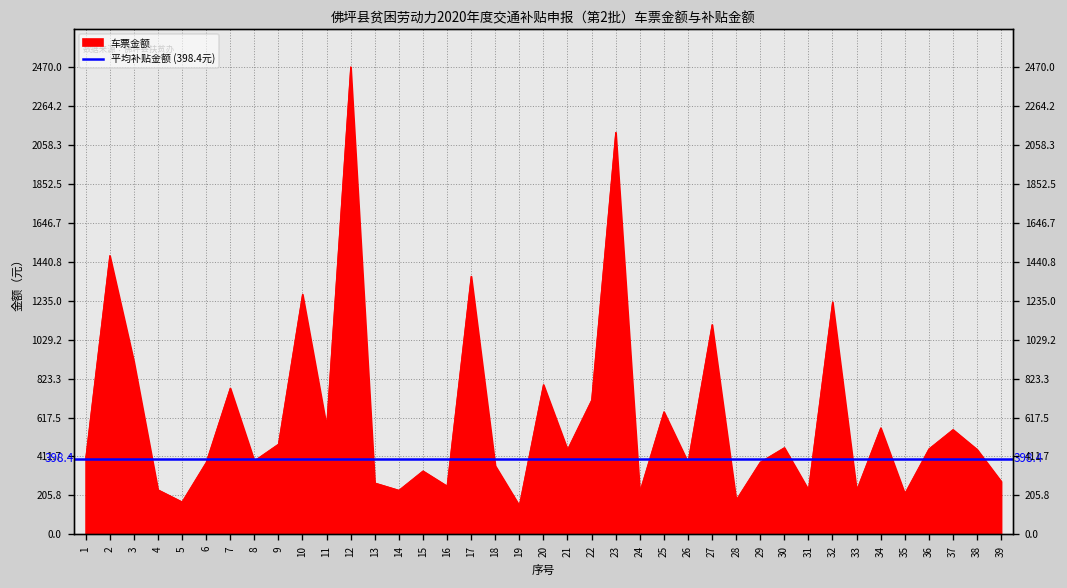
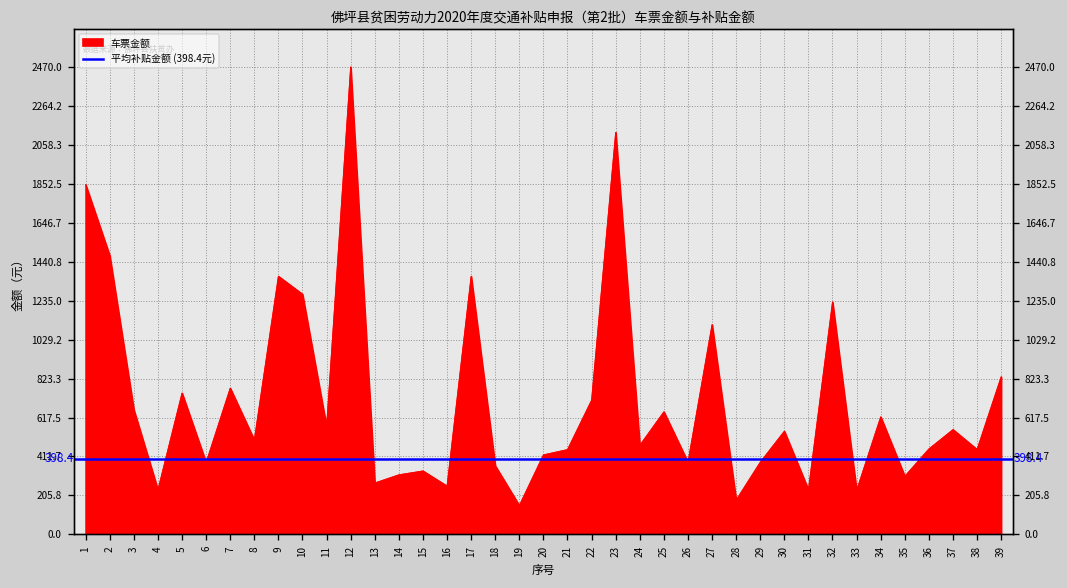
  {
-   "1": 400,
+   "1": 1850,
    "2": 1470,
-   "3": 910,
+   "3": 660,
    "4": 240,
-   "5": 170,
+   "5": 750,
    "6": 380,
    "7": 770,
-   "8": 390,
-   "9": 480,
+   "8": 500,
+   "9": 1360,
    "10": 1270,
    "11": 570,
    "12": 2470,
    "13": 270,
-   "14": 230,
+   "14": 320,
    "15": 340,
    "16": 260,
    "17": 1360,
    "18": 360,
    "19": 150,
-   "20": 790,
+   "20": 420,
    "21": 450,
    "22": 710,
    "23": 2120,
-   "24": 230,
+   "24": 470,
    "25": 650,
    "26": 380,
    "27": 1110,
    "28": 180,
    "29": 380,
-   "30": 460,
+   "30": 550,
    "31": 240,
    "32": 1230,
    "33": 230,
-   "34": 560,
-   "35": 220,
+   "34": 620,
+   "35": 310,
    "36": 450,
    "37": 550,
    "38": 450,
-   "39": 280
+   "39": 830
  }
